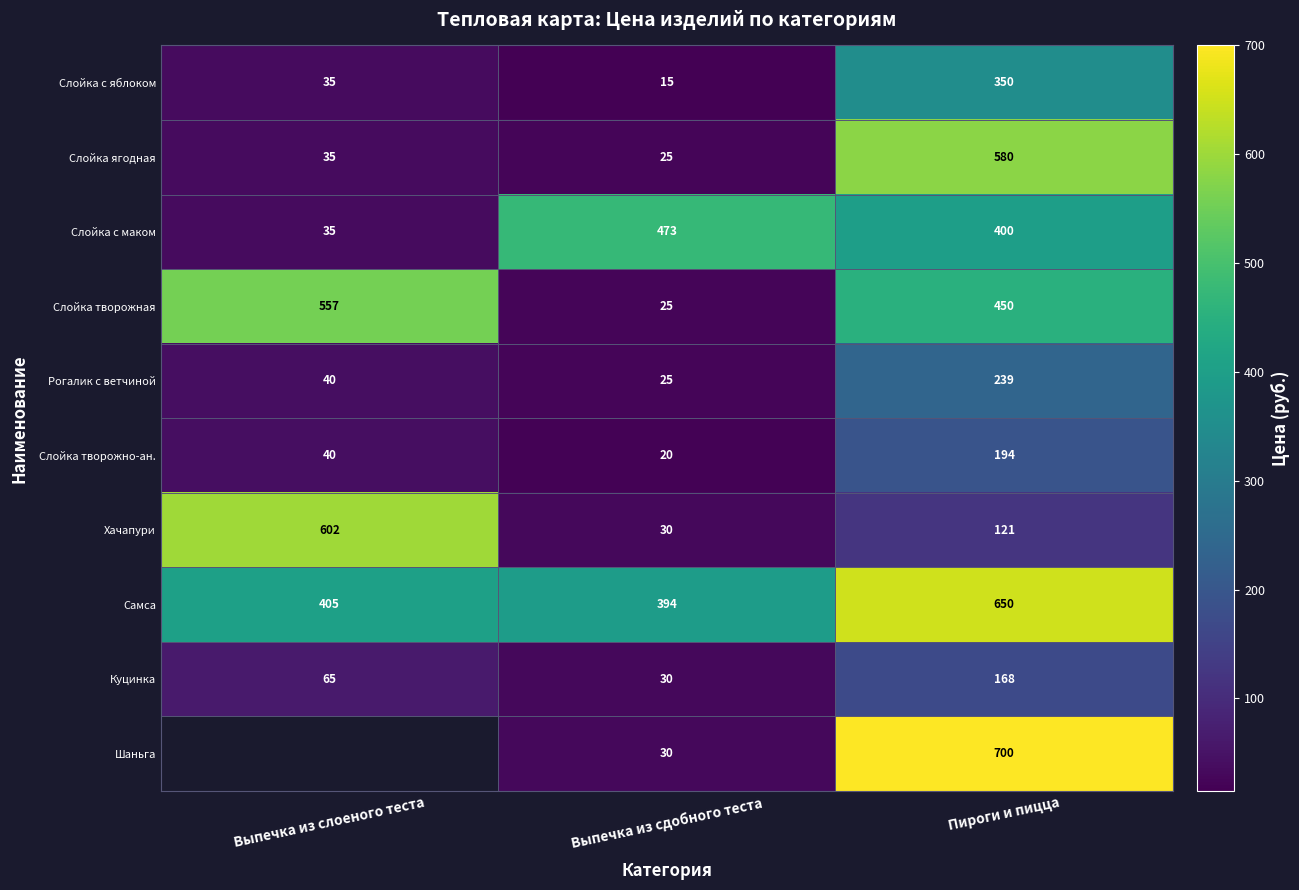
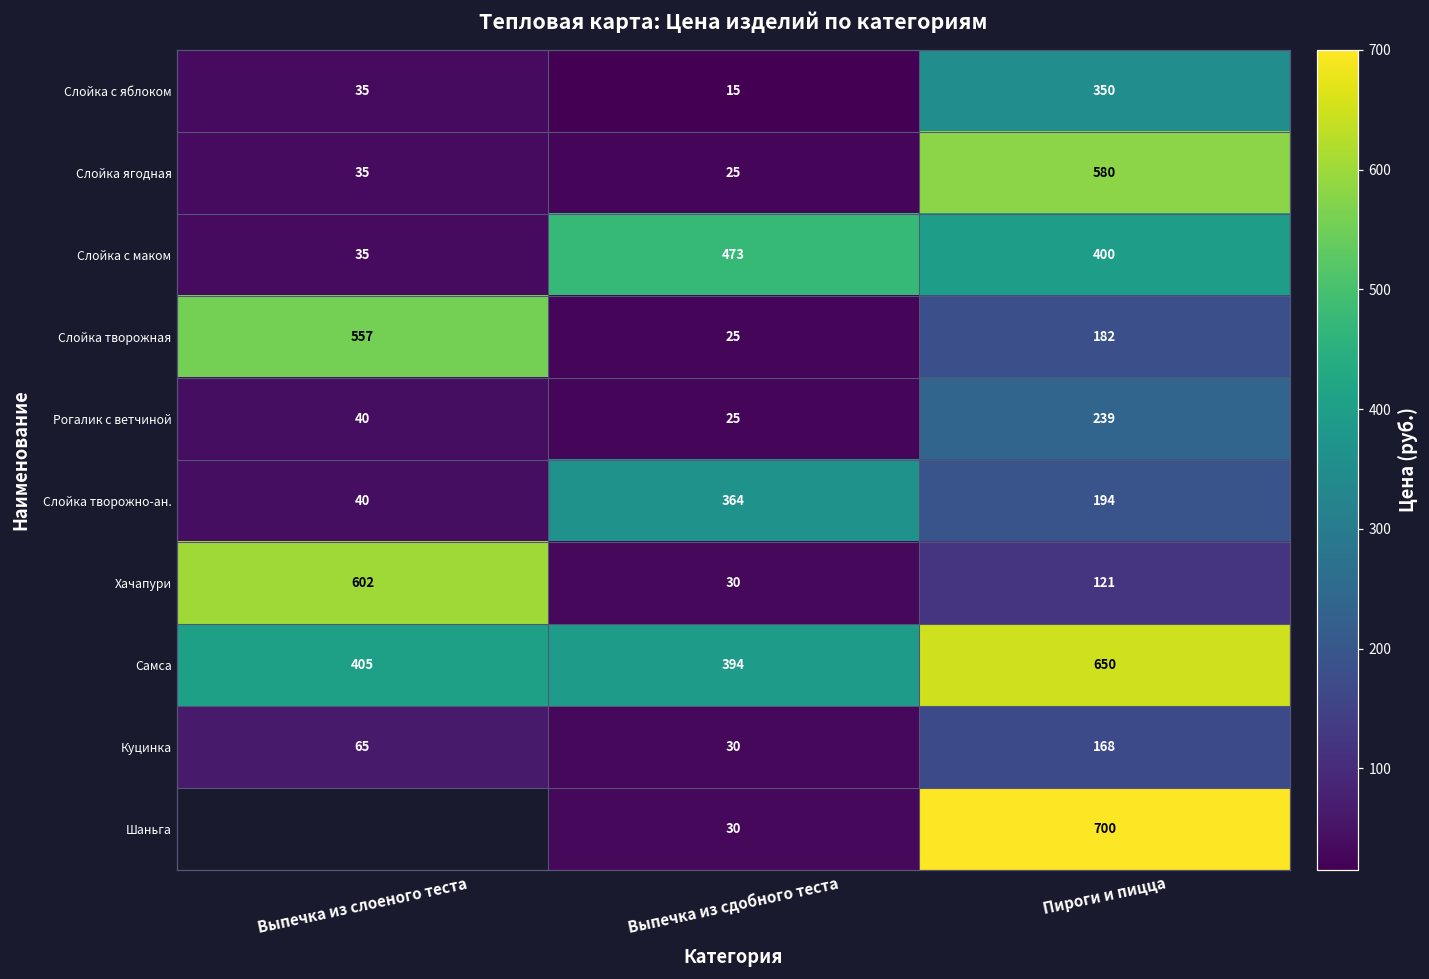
  {
    "Слойка с яблоком": {
      "Выпечка из слоеного теста": 35,
      "Выпечка из сдобного теста": 15,
      "Пироги и пицца": 350
    },
    "Слойка ягодная": {
      "Выпечка из слоеного теста": 35,
      "Выпечка из сдобного теста": 25,
      "Пироги и пицца": 580
    },
    "Слойка с маком": {
      "Выпечка из слоеного теста": 35,
      "Выпечка из сдобного теста": 473,
      "Пироги и пицца": 400
    },
    "Слойка творожная": {
      "Выпечка из слоеного теста": 557,
      "Выпечка из сдобного теста": 25,
-     "Пироги и пицца": 450
+     "Пироги и пицца": 182
    },
    "Рогалик с ветчиной": {
      "Выпечка из слоеного теста": 40,
      "Выпечка из сдобного теста": 25,
      "Пироги и пицца": 239
    },
    "Слойка творожно-ан.": {
      "Выпечка из слоеного теста": 40,
-     "Выпечка из сдобного теста": 20,
+     "Выпечка из сдобного теста": 364,
      "Пироги и пицца": 194
    },
    "Хачапури": {
      "Выпечка из слоеного теста": 602,
      "Выпечка из сдобного теста": 30,
      "Пироги и пицца": 121
    },
    "Самса": {
      "Выпечка из слоеного теста": 405,
      "Выпечка из сдобного теста": 394,
      "Пироги и пицца": 650
    },
    "Куцинка": {
      "Выпечка из слоеного теста": 65,
      "Выпечка из сдобного теста": 30,
      "Пироги и пицца": 168
    },
    "Шаньга": {
      "Выпечка из сдобного теста": 30,
      "Пироги и пицца": 700
    }
  }
